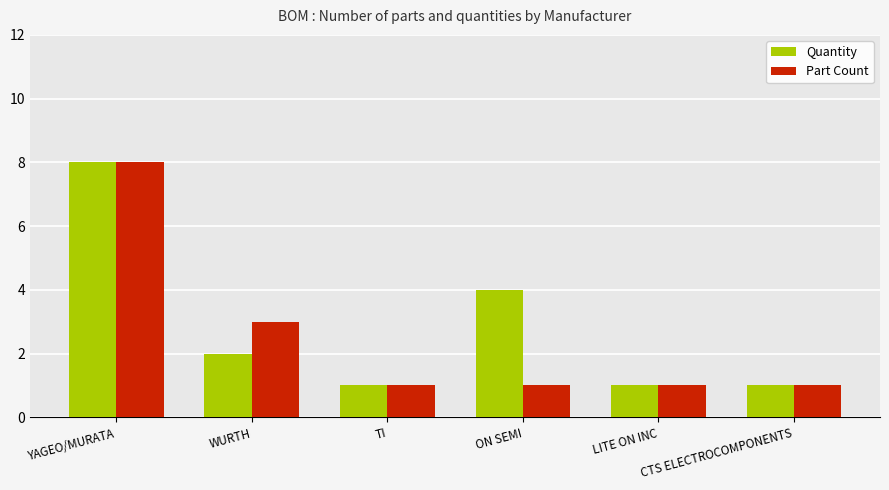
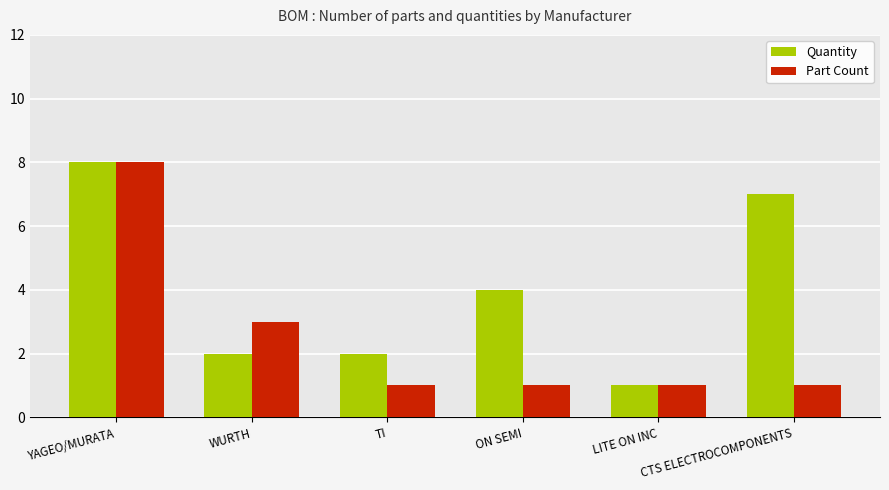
  {
    "Quantity": {
      "YAGEO/MURATA": 8,
      "WURTH": 2,
-     "TI": 1,
+     "TI": 2,
      "ON SEMI": 4,
      "LITE ON INC": 1,
-     "CTS ELECTROCOMPONENTS": 1
+     "CTS ELECTROCOMPONENTS": 7
    },
    "Part Count": {
      "YAGEO/MURATA": 8,
      "WURTH": 3,
      "TI": 1,
      "ON SEMI": 1,
      "LITE ON INC": 1,
      "CTS ELECTROCOMPONENTS": 1
    }
  }
